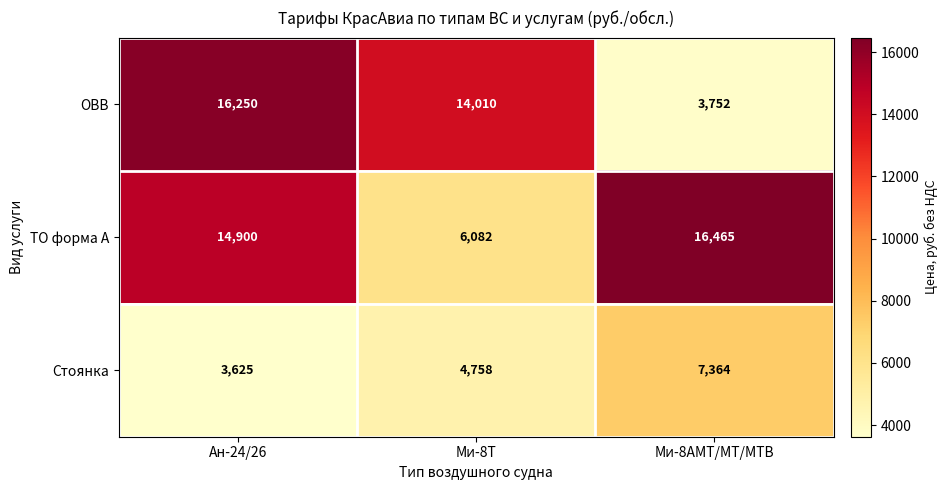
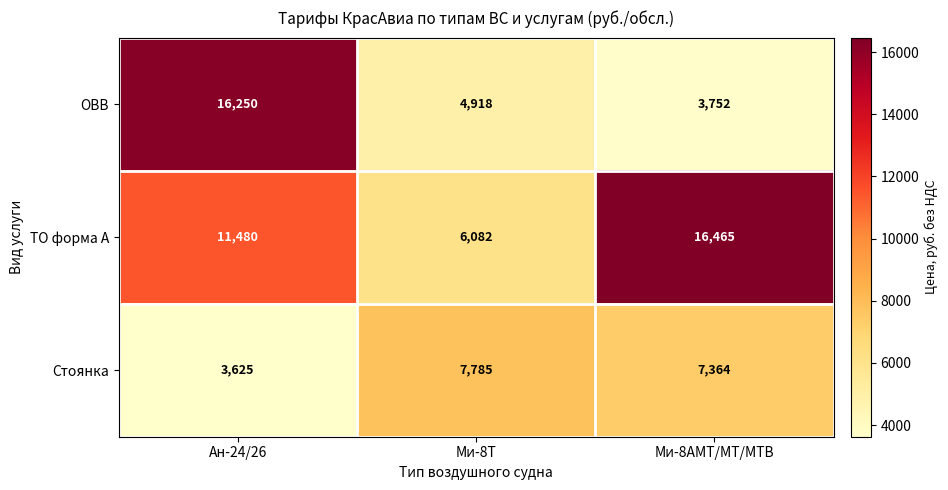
  {
    "ОВВ": {
      "Ан-24/26": "16,250",
-     "Ми-8Т": "14,010",
+     "Ми-8Т": "4,918",
      "Ми-8АМТ/МТ/МТВ": "3,752"
    },
    "ТО форма А": {
-     "Ан-24/26": "14,900",
+     "Ан-24/26": "11,480",
      "Ми-8Т": "6,082",
      "Ми-8АМТ/МТ/МТВ": "16,465"
    },
    "Стоянка": {
      "Ан-24/26": "3,625",
-     "Ми-8Т": "4,758",
+     "Ми-8Т": "7,785",
      "Ми-8АМТ/МТ/МТВ": "7,364"
    }
  }
